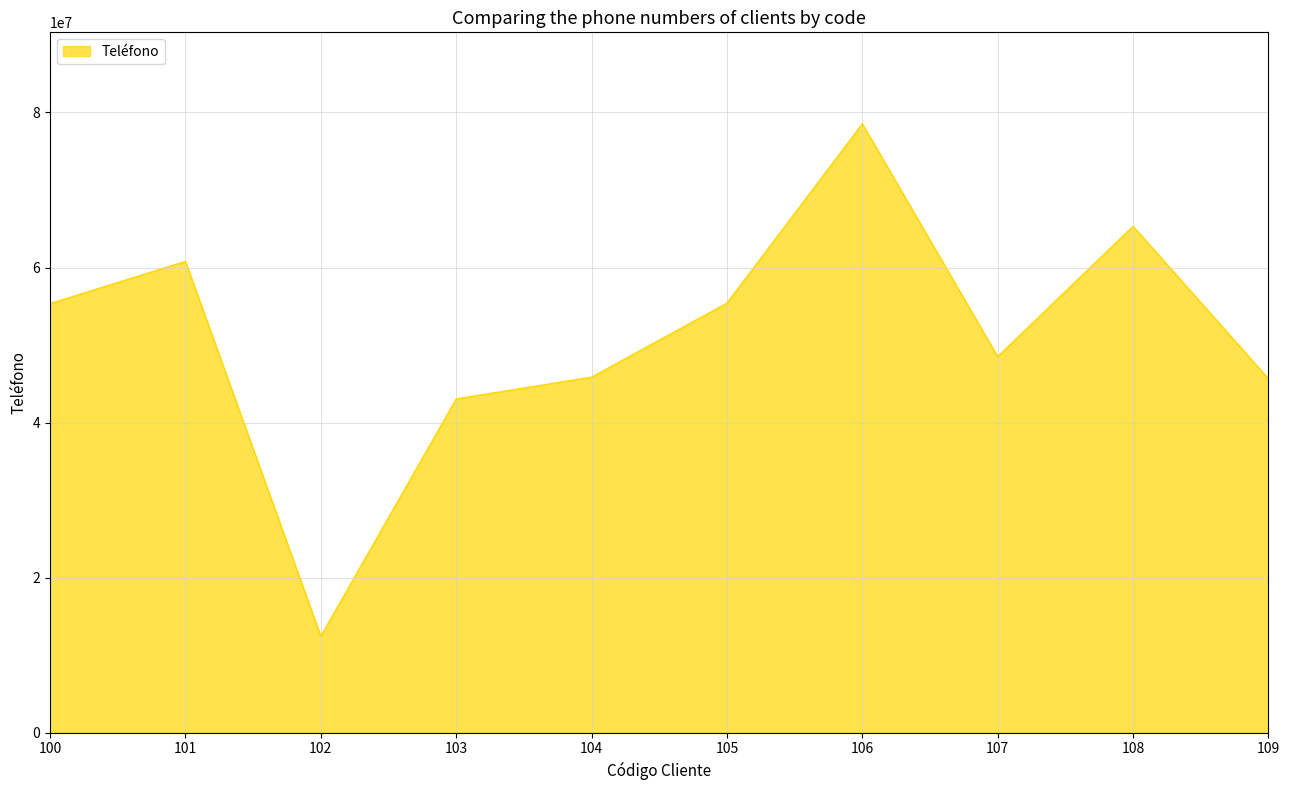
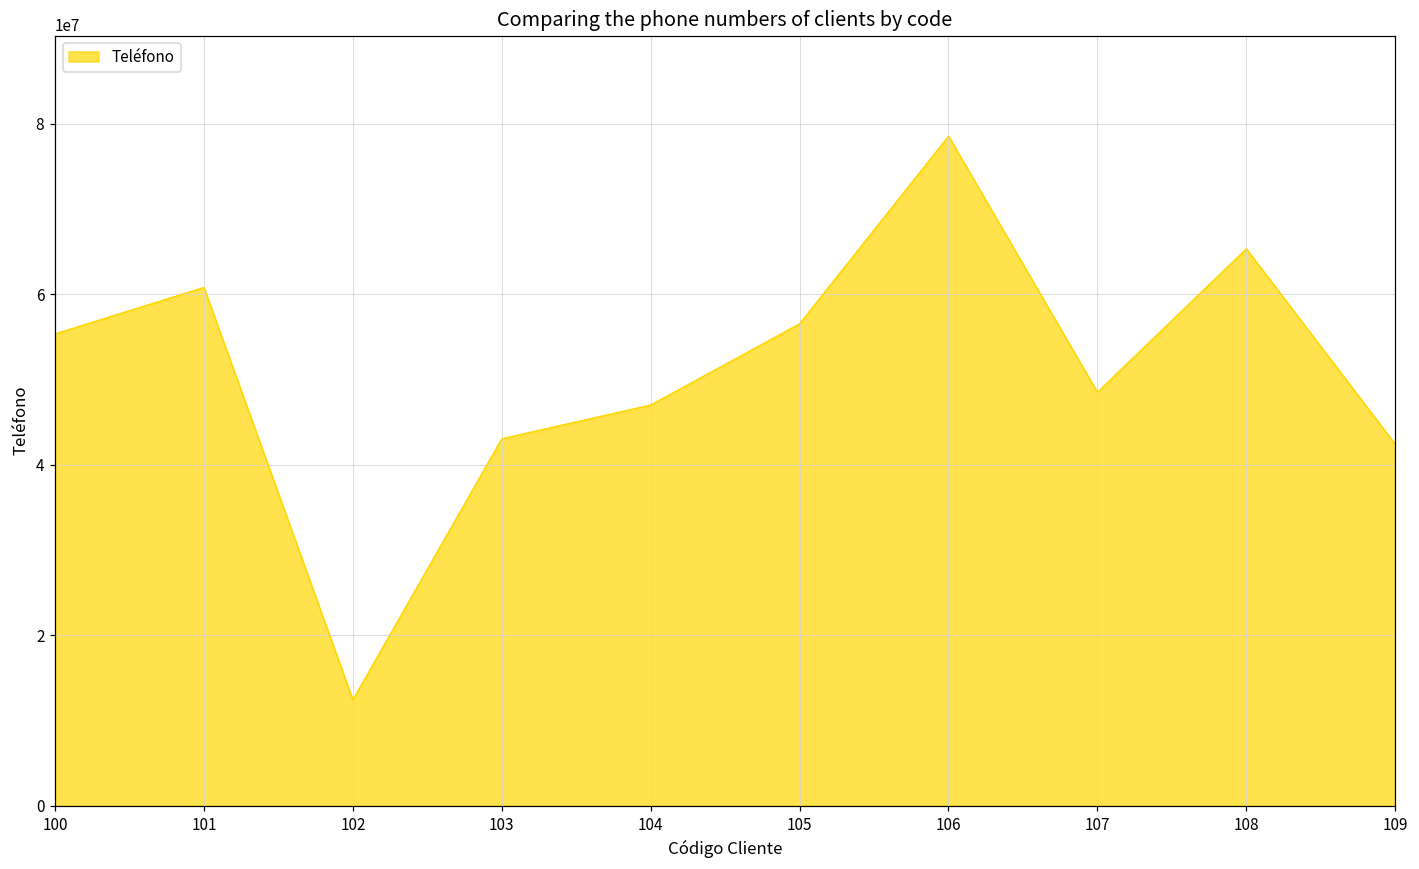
  {
    "100": 55000000,
    "101": 61000000,
    "102": 12000000,
    "103": 43000000,
-   "104": 46000000,
-   "105": 55000000,
+   "104": 47000000,
+   "105": 57000000,
    "106": 79000000,
    "107": 49000000,
    "108": 65000000,
-   "109": 46000000
+   "109": 42000000
  }
